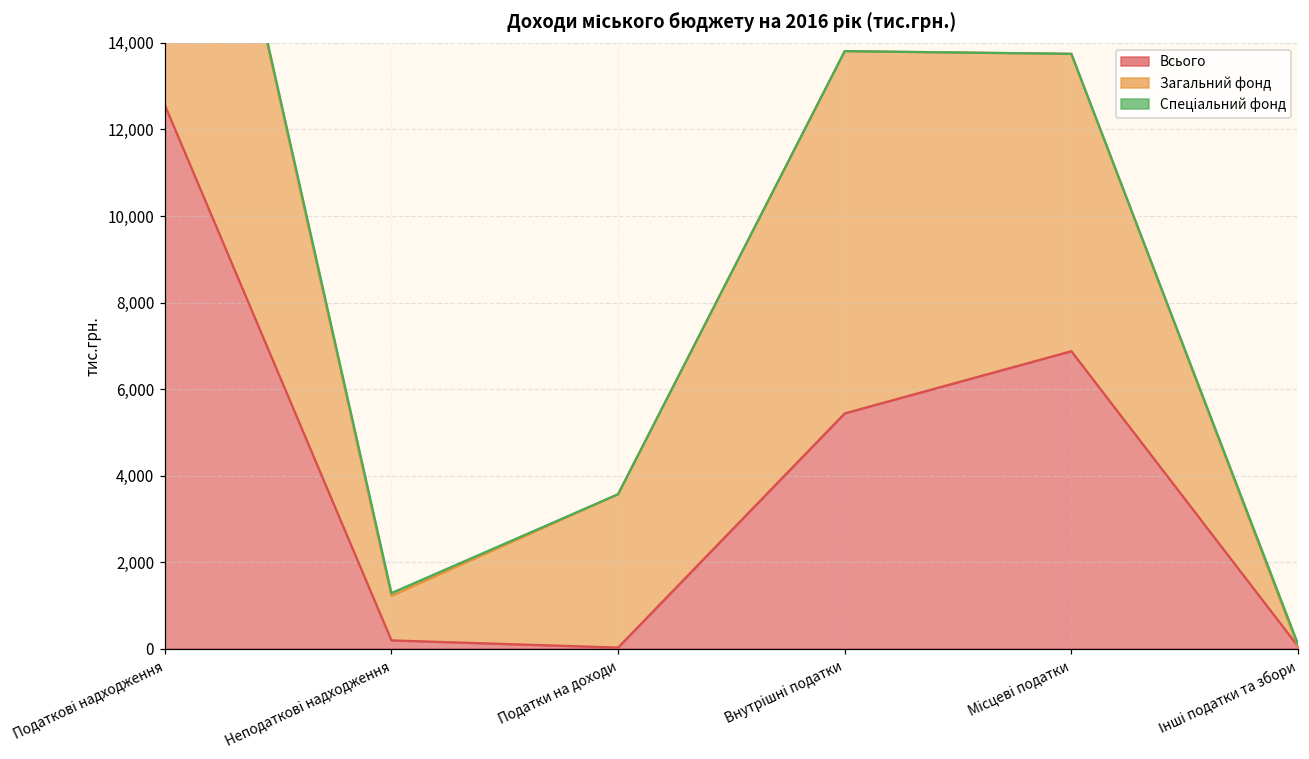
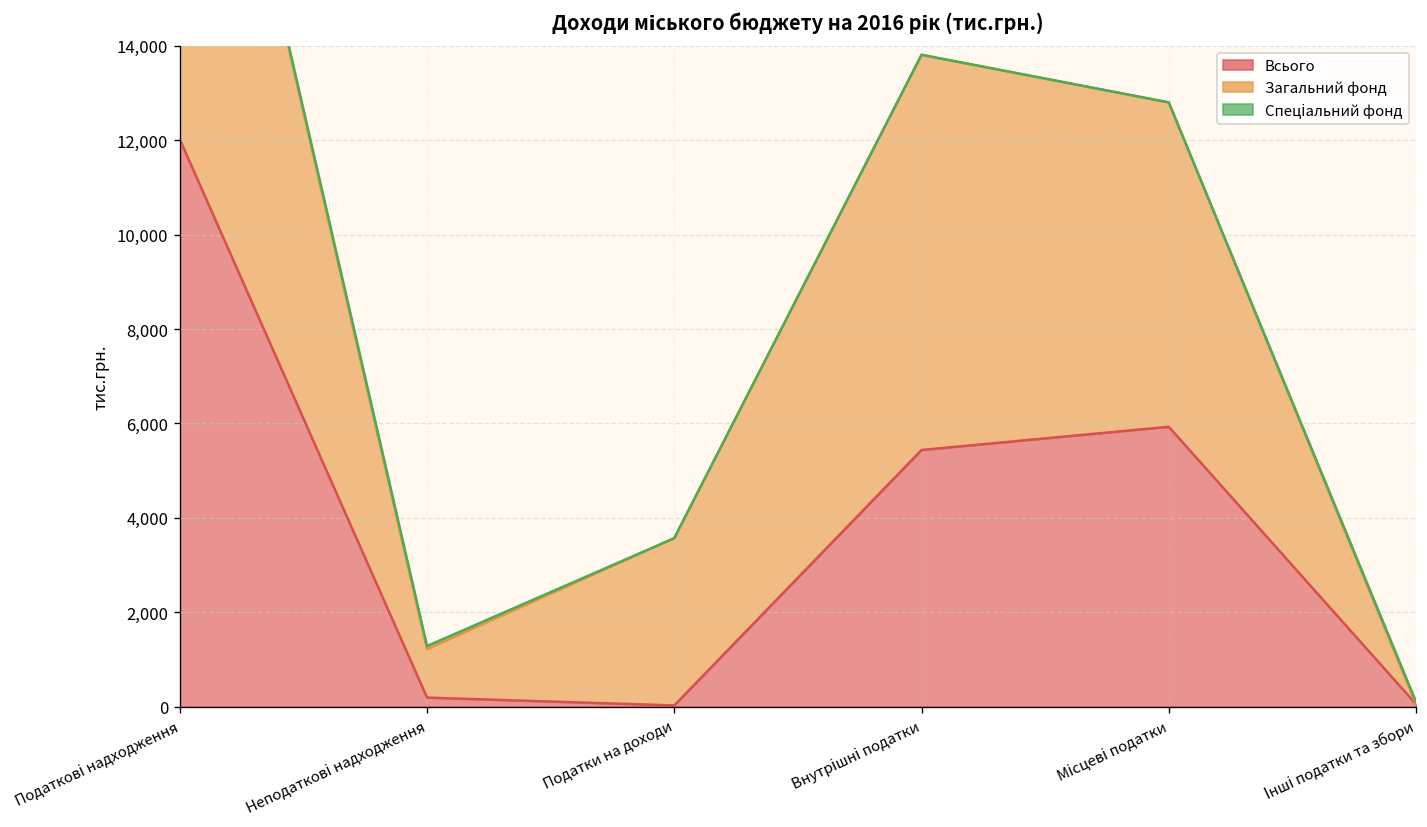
  {
    "Всього": {
-     "Податкові надходження": "12,600",
+     "Податкові надходження": "12,000",
      "Неподаткові надходження": "200",
      "Податки на доходи": "0",
      "Внутрішні податки": "5,400",
-     "Місцеві податки": "6,900"
+     "Місцеві податки": "5,900"
    },
    "Загальний фонд": {
      "Неподаткові надходження": "1,000"
    },
    "Спеціальний фонд": {
      "Неподаткові надходження": "100"
    }
  }
